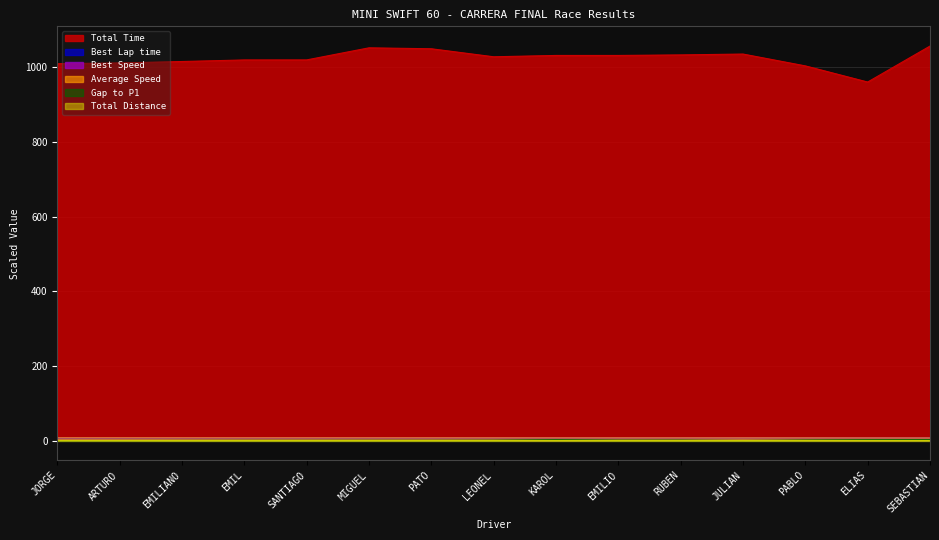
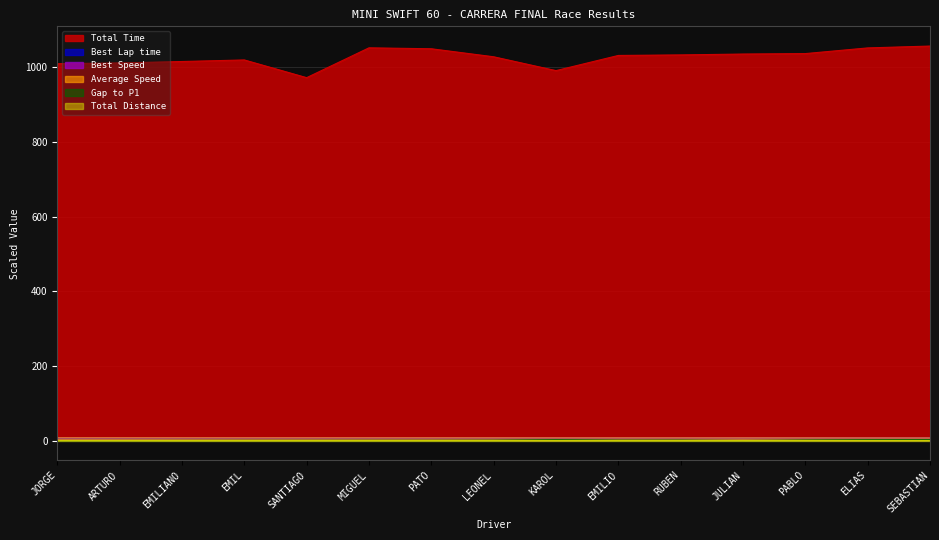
  {
    "Total Time": {
      "JORGE": 1010,
      "EMILIANO": 1020,
      "EMIL": 1020,
-     "SANTIAGO": 1020,
+     "SANTIAGO": 970,
      "MIGUEL": 1050,
      "PATO": 1050,
      "LEONEL": 1030,
-     "KAROL": 1030,
+     "KAROL": 990,
      "EMILIO": 1030,
      "RUBEN": 1030,
      "JULIAN": 1040,
-     "PABLO": 1000,
-     "ELIAS": 960,
+     "PABLO": 1040,
+     "ELIAS": 1050,
      "SEBASTIAN": 1060
    }
  }
